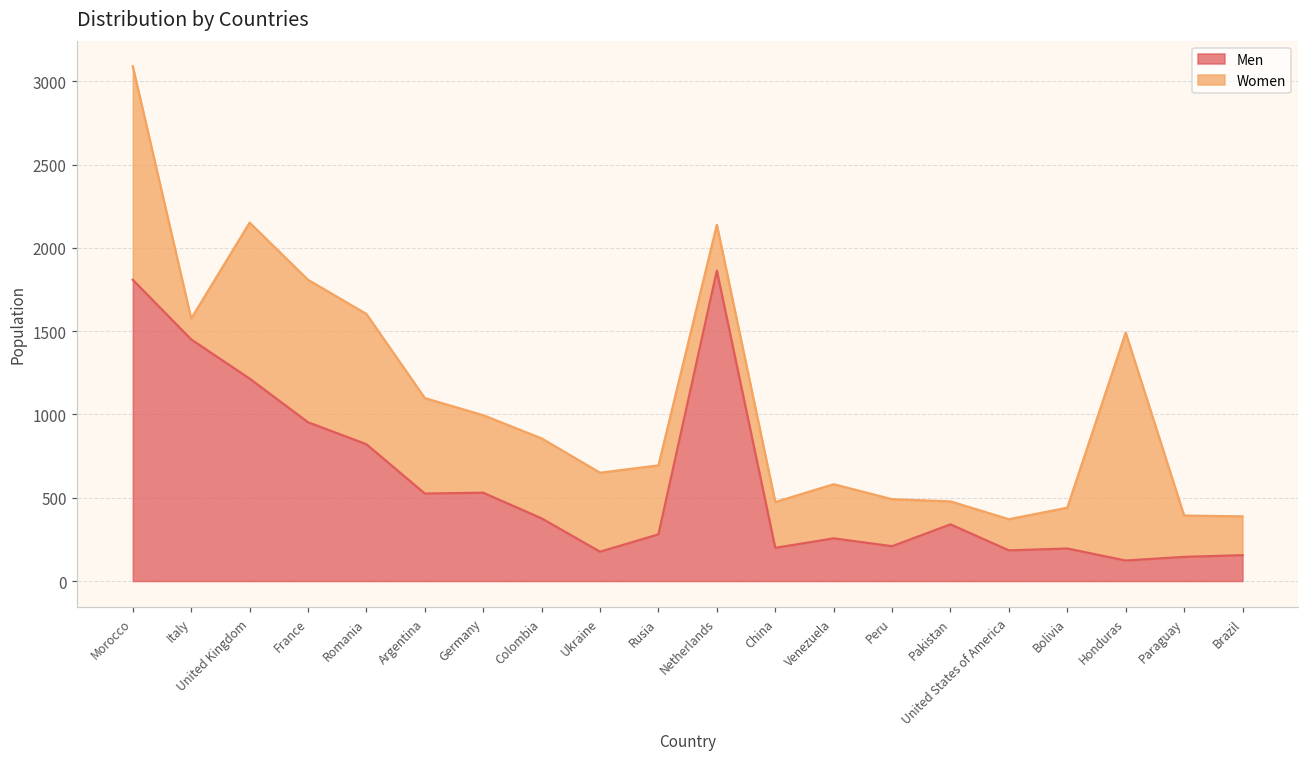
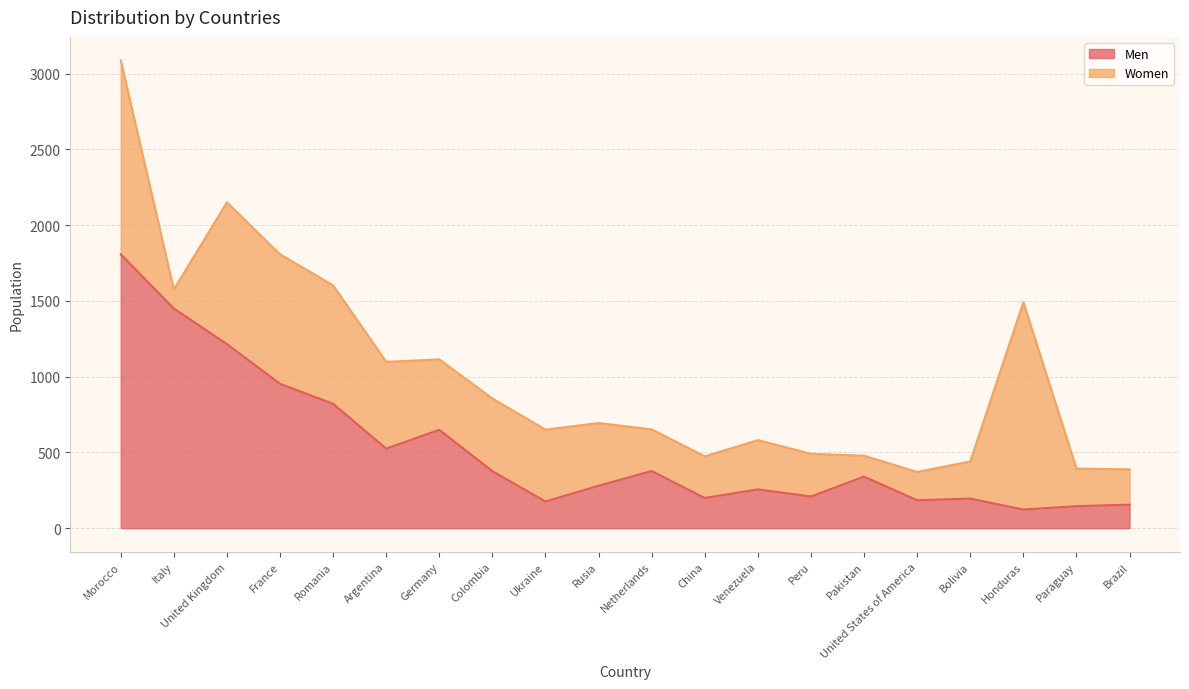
  {
    "Men": {
      "Morocco": 1810,
      "Italy": 1450,
      "United Kingdom": 1220,
      "France": 950,
      "Romania": 820,
      "Argentina": 530,
-     "Germany": 530,
+     "Germany": 650,
      "Colombia": 380,
      "Ukraine": 180,
      "Rusia": 280,
-     "Netherlands": 1860,
+     "Netherlands": 380,
      "China": 200,
      "Venezuela": 260,
      "Peru": 210,
      "Pakistan": 340,
      "United States of America": 180,
      "Bolivia": 200,
      "Honduras": 120,
      "Paraguay": 150,
      "Brazil": 160
    },
    "Women": {
      "Morocco": 1280,
      "Italy": 130,
      "United Kingdom": 940,
      "France": 860,
      "Romania": 780,
      "Argentina": 570,
      "Germany": 470,
      "Colombia": 480,
      "Ukraine": 470,
      "Rusia": 410,
      "Netherlands": 280,
      "China": 280,
      "Venezuela": 330,
      "Peru": 280,
      "Pakistan": 140,
      "United States of America": 190,
      "Bolivia": 250,
      "Honduras": 1370,
      "Paraguay": 250,
      "Brazil": 230
    }
  }
